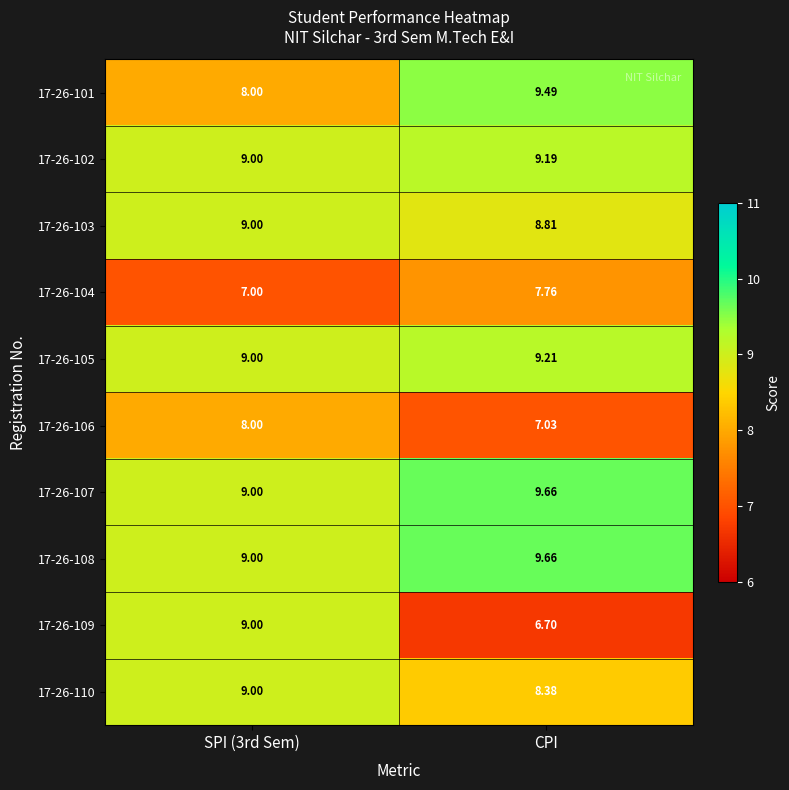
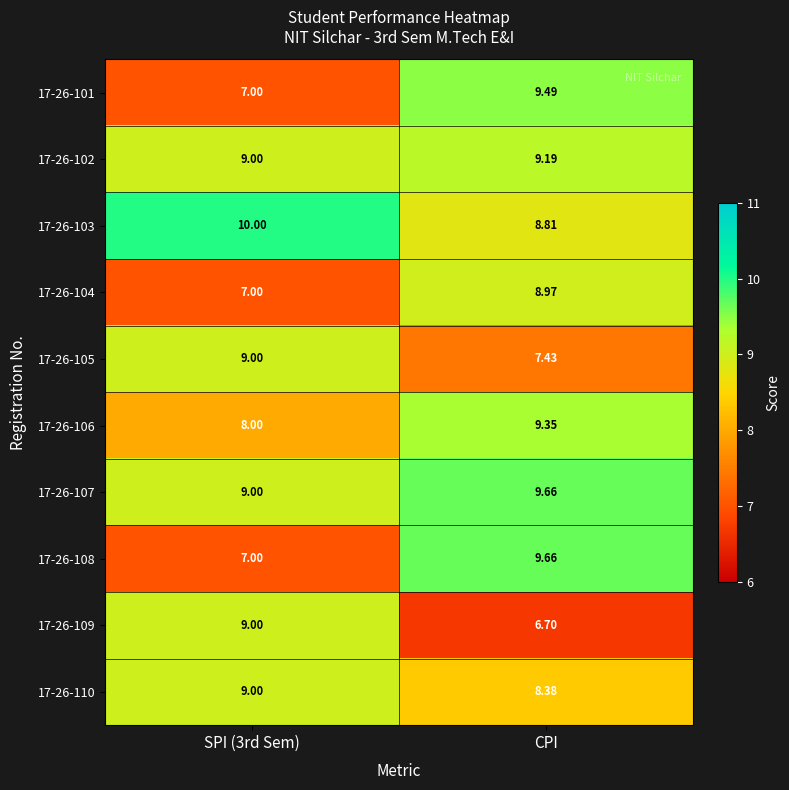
  {
    "17-26-101": {
-     "SPI (3rd Sem)": 8.00
+     "SPI (3rd Sem)": 7.00
    },
    "17-26-102": {
      "SPI (3rd Sem)": 9.00,
      "CPI": 9.19
    },
    "17-26-103": {
-     "SPI (3rd Sem)": 9.00,
+     "SPI (3rd Sem)": 10.00,
      "CPI": 8.81
    },
    "17-26-104": {
      "SPI (3rd Sem)": 7.00,
-     "CPI": 7.76
+     "CPI": 8.97
    },
    "17-26-105": {
      "SPI (3rd Sem)": 9.00,
-     "CPI": 9.21
+     "CPI": 7.43
    },
    "17-26-106": {
      "SPI (3rd Sem)": 8.00,
-     "CPI": 7.03
+     "CPI": 9.35
    },
    "17-26-107": {
      "SPI (3rd Sem)": 9.00,
      "CPI": 9.66
    },
    "17-26-108": {
-     "SPI (3rd Sem)": 9.00,
+     "SPI (3rd Sem)": 7.00,
      "CPI": 9.66
    },
    "17-26-109": {
      "SPI (3rd Sem)": 9.00,
      "CPI": 6.70
    },
    "17-26-110": {
      "SPI (3rd Sem)": 9.00,
      "CPI": 8.38
    }
  }
